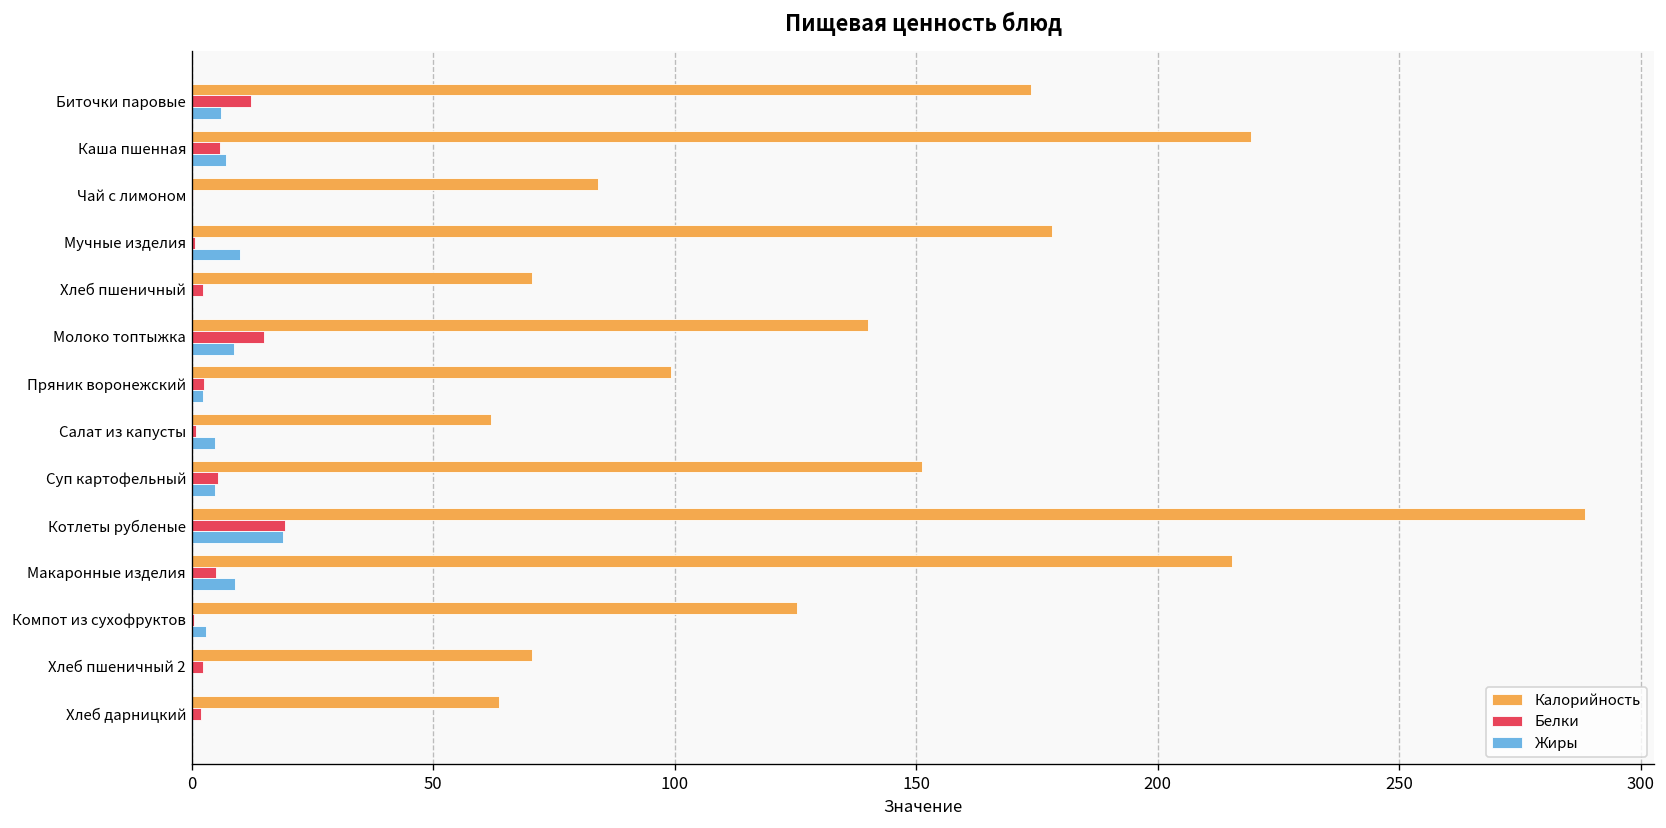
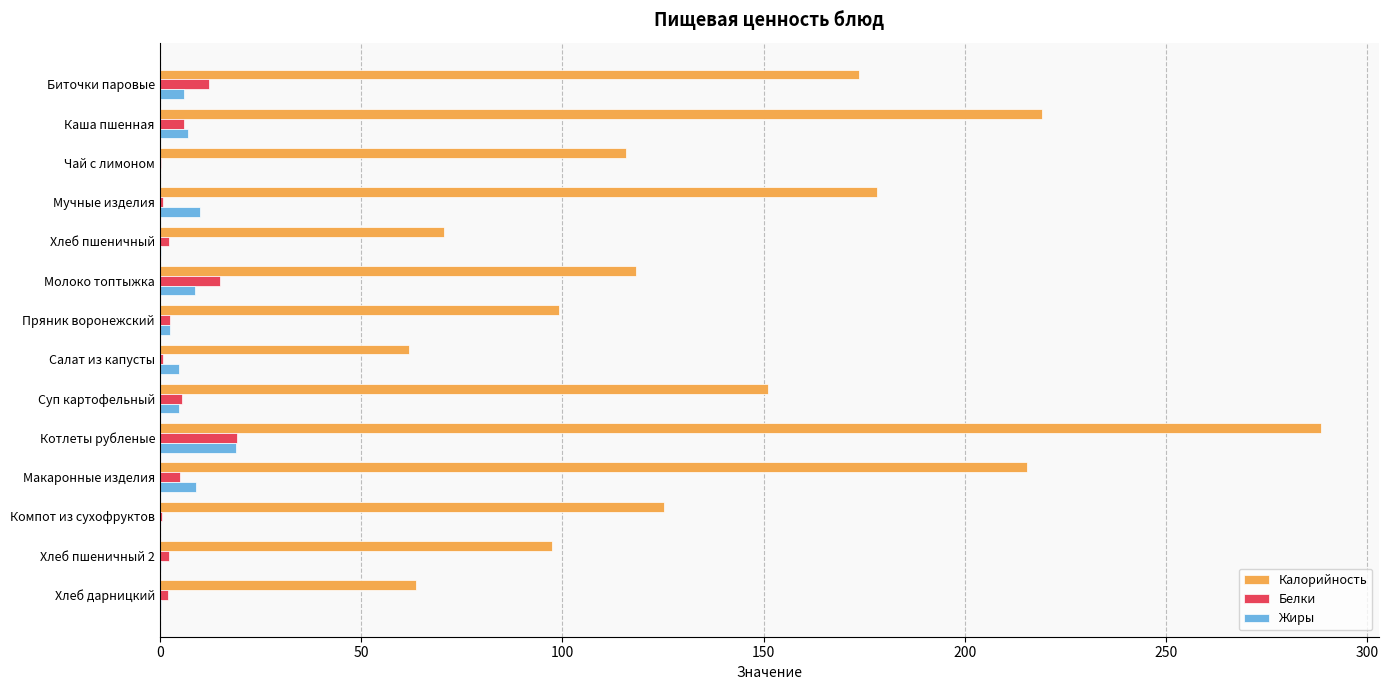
  {
    "Калорийность": {
      "Биточки паровые": 174,
      "Каша пшенная": 219,
-     "Чай с лимоном": 84,
+     "Чай с лимоном": 116,
      "Мучные изделия": 178,
      "Хлеб пшеничный": 70,
-     "Молоко топтыжка": 140,
+     "Молоко топтыжка": 118,
      "Пряник воронежский": 99,
      "Салат из капусты": 62,
      "Суп картофельный": 151,
      "Котлеты рубленые": 288,
      "Макаронные изделия": 215,
      "Компот из сухофруктов": 125,
-     "Хлеб пшеничный 2": 70,
+     "Хлеб пшеничный 2": 98,
      "Хлеб дарницкий": 64
    },
    "Белки": {
      "Биточки паровые": 12,
      "Каша пшенная": 6,
      "Мучные изделия": 1,
      "Хлеб пшеничный": 2,
      "Молоко топтыжка": 15,
      "Пряник воронежский": 2,
      "Салат из капусты": 1,
      "Суп картофельный": 5,
      "Котлеты рубленые": 19,
      "Макаронные изделия": 5,
      "Хлеб пшеничный 2": 2,
      "Хлеб дарницкий": 2
    },
    "Жиры": {
      "Биточки паровые": 6,
      "Каша пшенная": 7,
      "Мучные изделия": 10,
      "Молоко топтыжка": 9,
      "Пряник воронежский": 2,
      "Салат из капусты": 5,
      "Суп картофельный": 5,
      "Котлеты рубленые": 19,
      "Макаронные изделия": 9,
-     "Компот из сухофруктов": 3
+     "Компот из сухофруктов": 0
    }
  }
